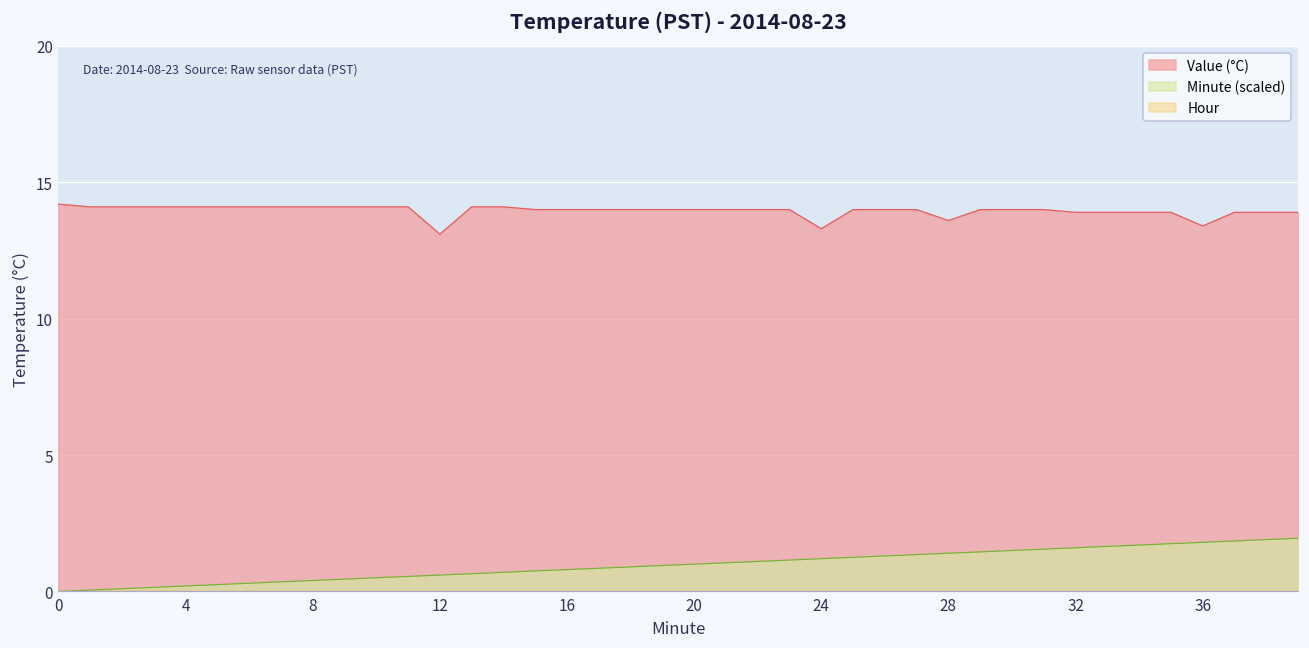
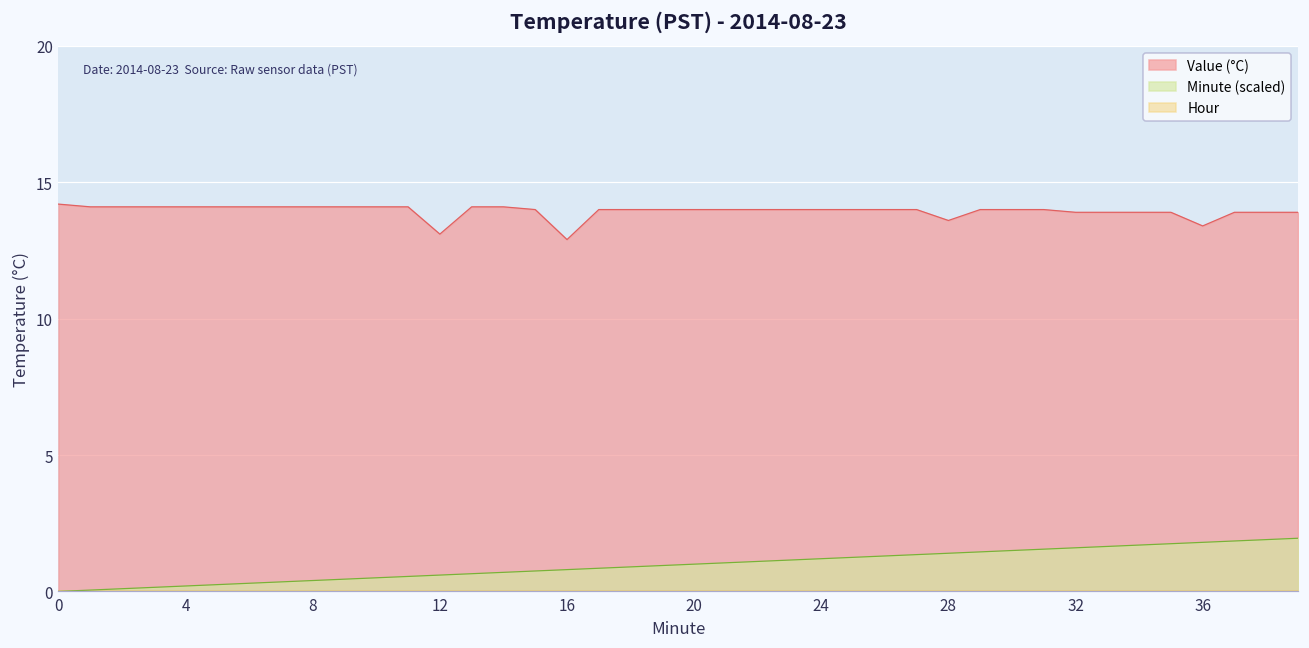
  {
    "Value (°C)": {
      "0": 14.2,
      "4": 14.1,
      "8": 14.1,
      "12": 13.1,
-     "16": 14.0,
+     "16": 12.9,
      "20": 14.0,
-     "24": 13.3,
+     "24": 14.0,
      "28": 13.6,
      "32": 13.9,
      "36": 13.4
    }
  }
